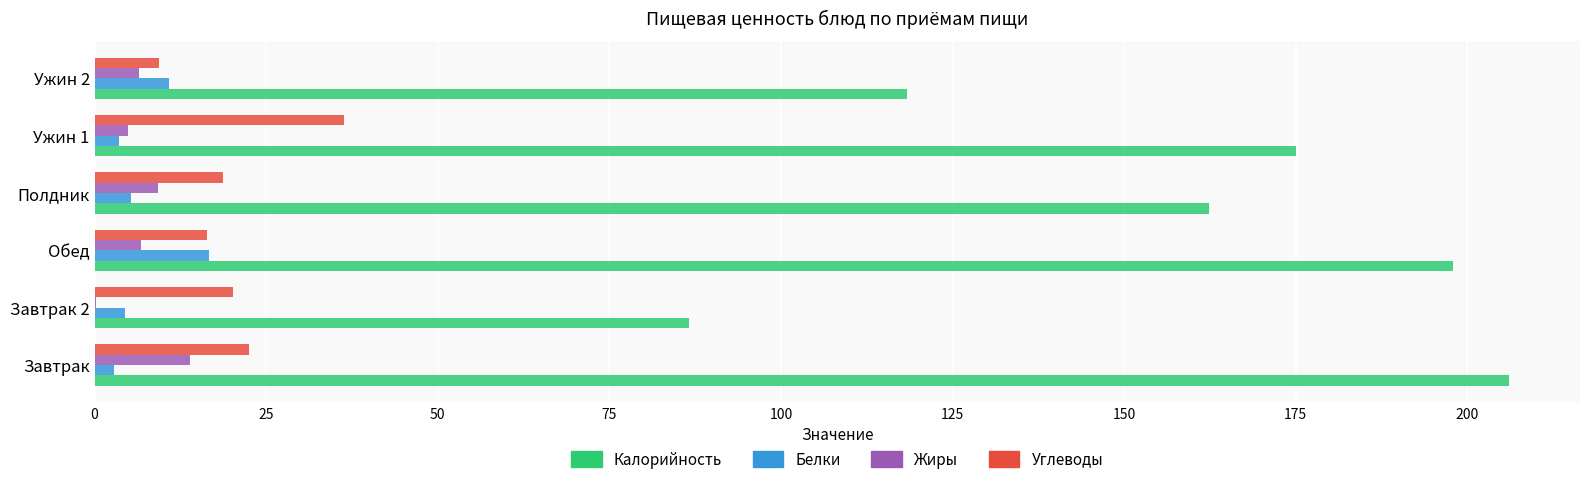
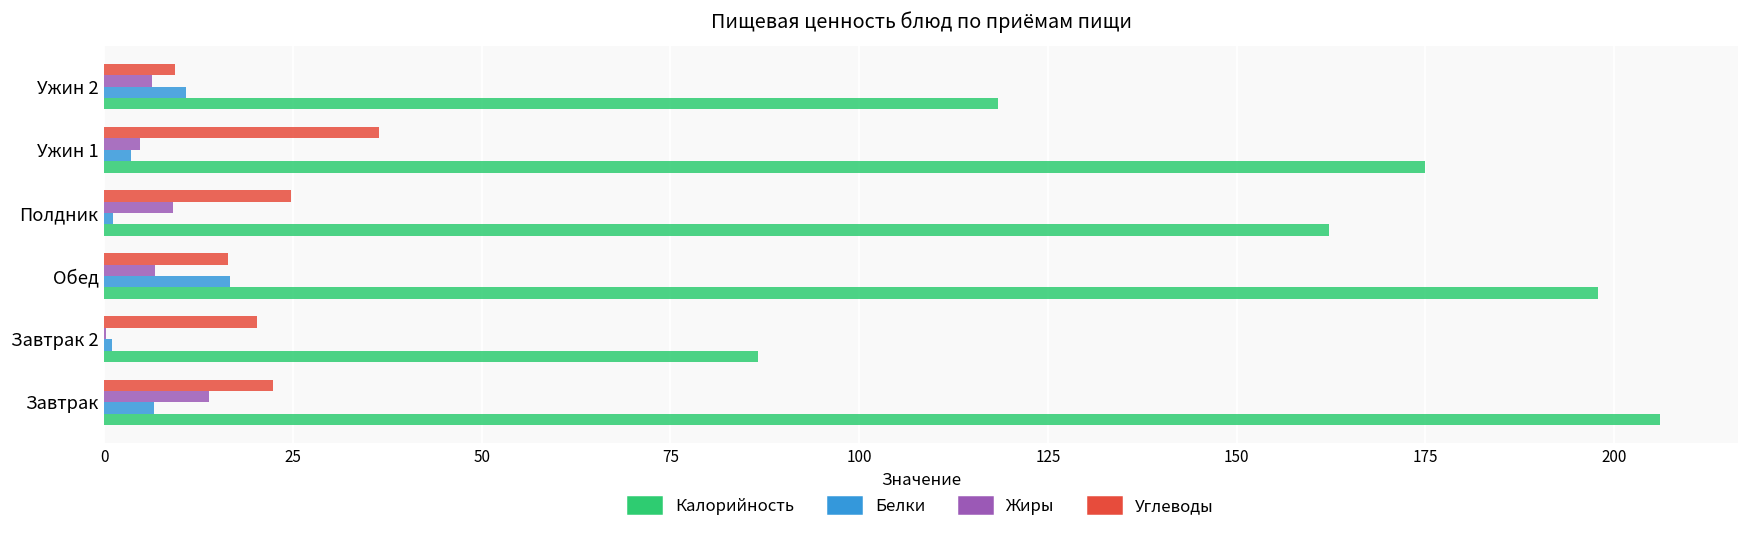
  {
    "Калорийность": {
      "Ужин 2": 118,
      "Ужин 1": 175,
      "Полдник": 162,
      "Обед": 198,
      "Завтрак 2": 87,
      "Завтрак": 206
    },
    "Белки": {
      "Ужин 2": 11,
      "Ужин 1": 4,
-     "Полдник": 5,
+     "Полдник": 1,
      "Обед": 17,
-     "Завтрак 2": 4,
-     "Завтрак": 3
+     "Завтрак 2": 1,
+     "Завтрак": 7
    },
    "Жиры": {
      "Ужин 2": 6,
      "Ужин 1": 5,
      "Полдник": 9,
      "Обед": 7,
      "Завтрак": 14
    },
    "Углеводы": {
      "Ужин 2": 9,
      "Ужин 1": 36,
-     "Полдник": 19,
+     "Полдник": 25,
      "Обед": 16,
      "Завтрак 2": 20,
      "Завтрак": 22
    }
  }
